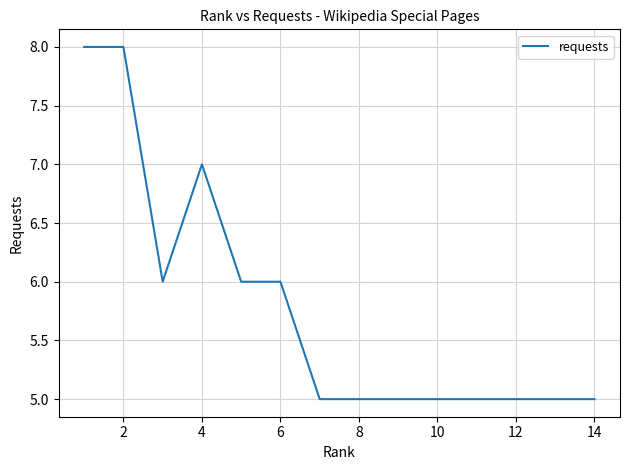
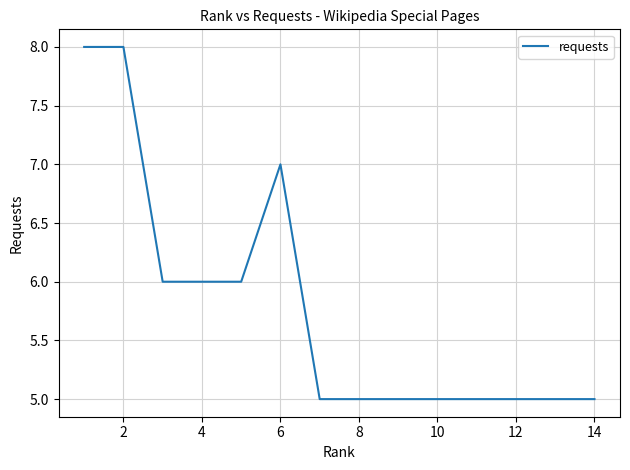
  {
    "2": 8,
-   "4": 7,
-   "6": 6,
+   "4": 6,
+   "6": 7,
    "8": 5,
    "10": 5,
    "12": 5,
    "14": 5
  }
